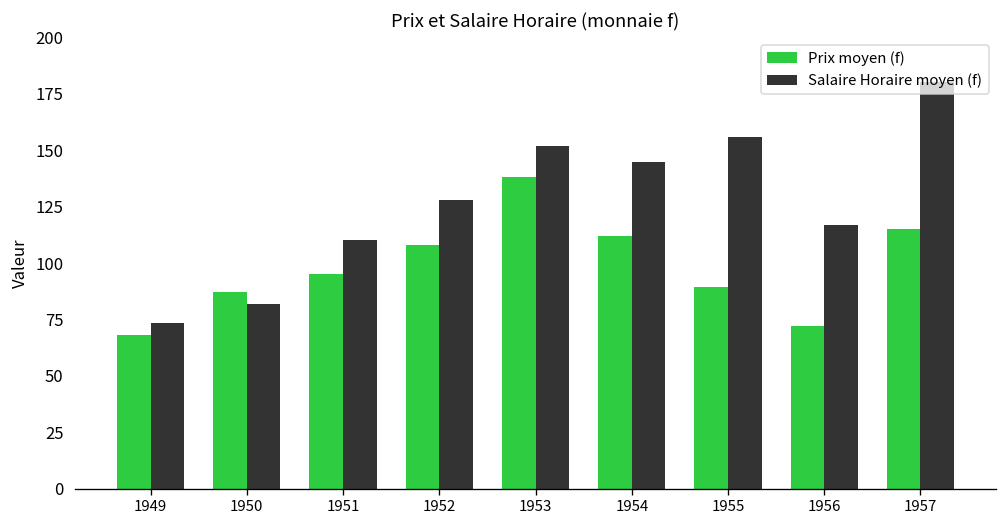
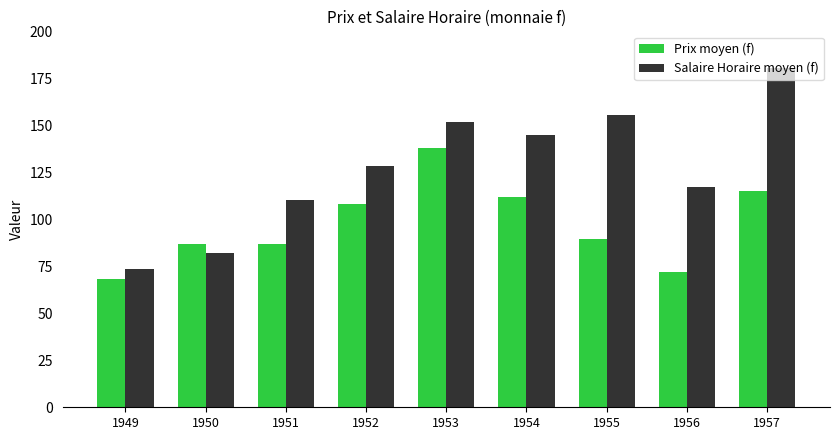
  {
    "Prix moyen (f)": {
      "1949": 68,
      "1950": 87,
-     "1951": 95,
+     "1951": 87,
      "1952": 108,
      "1953": 138,
      "1954": 112,
      "1955": 90,
      "1956": 72,
      "1957": 115
    },
    "Salaire Horaire moyen (f)": {
      "1949": 74,
      "1950": 82,
      "1951": 110,
      "1952": 128,
      "1953": 152,
      "1954": 145,
      "1955": 156,
      "1956": 117
    }
  }
